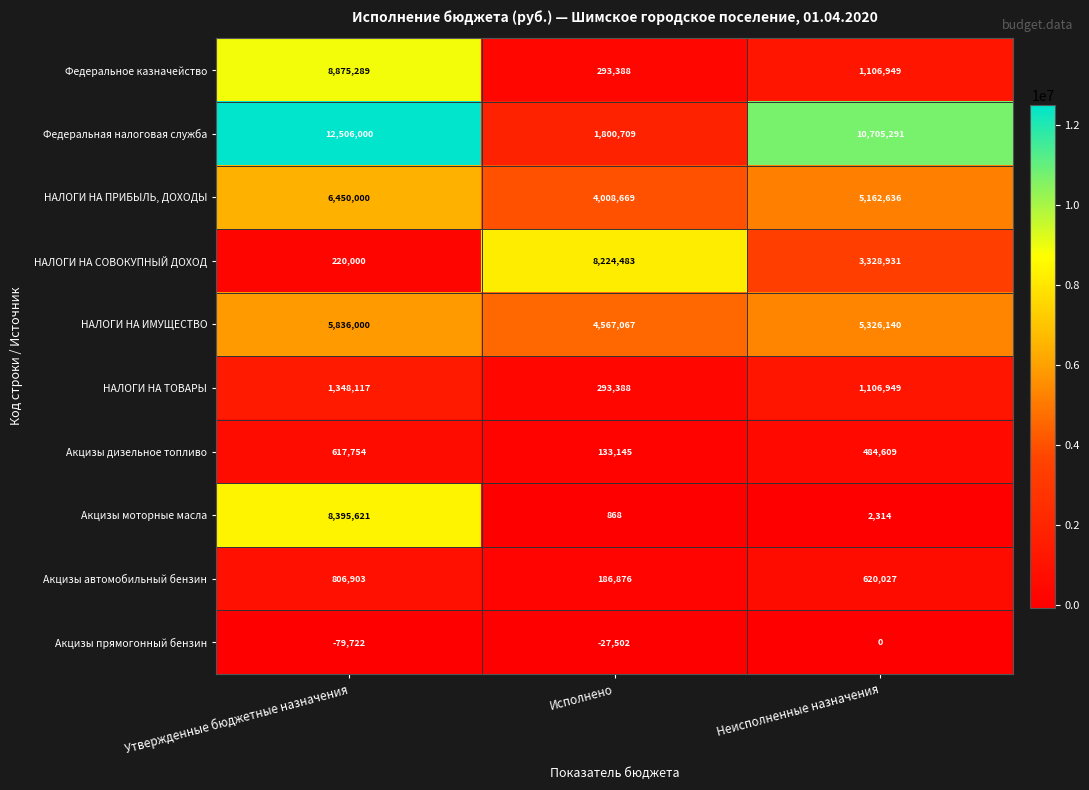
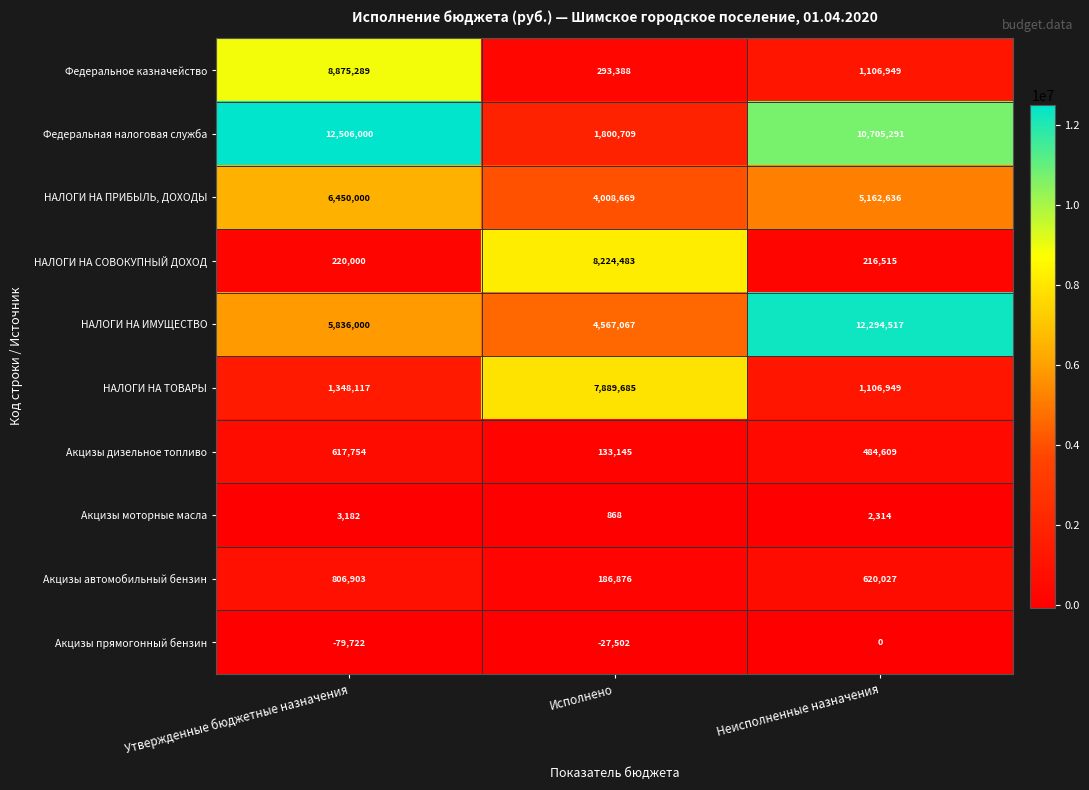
  {
    "Федеральное казначейство": {
      "Утвержденные бюджетные назначения": "8,875,289",
      "Исполнено": "293,388",
      "Неисполненные назначения": "1,106,949"
    },
    "Федеральная налоговая служба": {
      "Утвержденные бюджетные назначения": "12,506,000",
      "Исполнено": "1,800,709",
      "Неисполненные назначения": "10,705,291"
    },
    "НАЛОГИ НА ПРИБЫЛЬ, ДОХОДЫ": {
      "Утвержденные бюджетные назначения": "6,450,000",
      "Исполнено": "4,008,669",
      "Неисполненные назначения": "5,162,636"
    },
    "НАЛОГИ НА СОВОКУПНЫЙ ДОХОД": {
      "Утвержденные бюджетные назначения": "220,000",
      "Исполнено": "8,224,483",
-     "Неисполненные назначения": "3,328,931"
+     "Неисполненные назначения": "216,515"
    },
    "НАЛОГИ НА ИМУЩЕСТВО": {
      "Утвержденные бюджетные назначения": "5,836,000",
      "Исполнено": "4,567,067",
-     "Неисполненные назначения": "5,326,140"
+     "Неисполненные назначения": "12,294,517"
    },
    "НАЛОГИ НА ТОВАРЫ": {
      "Утвержденные бюджетные назначения": "1,348,117",
-     "Исполнено": "293,388",
+     "Исполнено": "7,889,685",
      "Неисполненные назначения": "1,106,949"
    },
    "Акцизы дизельное топливо": {
      "Утвержденные бюджетные назначения": "617,754",
      "Исполнено": "133,145",
      "Неисполненные назначения": "484,609"
    },
    "Акцизы моторные масла": {
-     "Утвержденные бюджетные назначения": "8,395,621",
+     "Утвержденные бюджетные назначения": "3,182",
      "Исполнено": "868",
      "Неисполненные назначения": "2,314"
    },
    "Акцизы автомобильный бензин": {
      "Утвержденные бюджетные назначения": "806,903",
      "Исполнено": "186,876",
      "Неисполненные назначения": "620,027"
    },
    "Акцизы прямогонный бензин": {
      "Утвержденные бюджетные назначения": "-79,722",
      "Исполнено": "-27,502",
      "Неисполненные назначения": "0"
    }
  }
